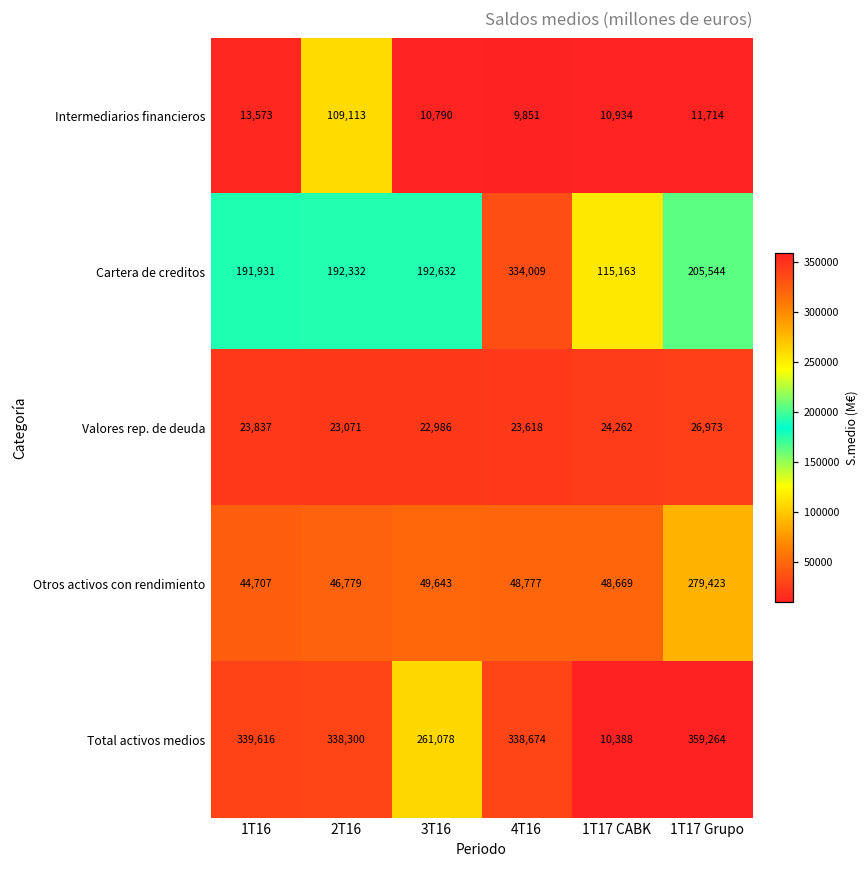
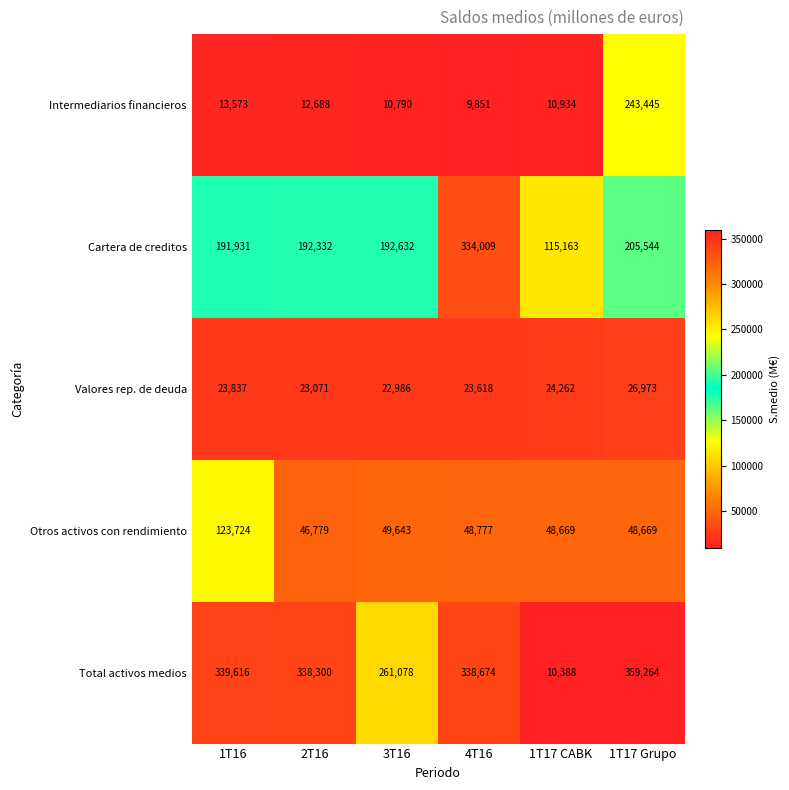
  {
    "Intermediarios financieros": {
      "1T16": "13,573",
-     "2T16": "109,113",
+     "2T16": "12,688",
      "3T16": "10,790",
      "4T16": "9,851",
      "1T17 CABK": "10,934",
-     "1T17 Grupo": "11,714"
+     "1T17 Grupo": "243,445"
    },
    "Cartera de creditos": {
      "1T16": "191,931",
      "2T16": "192,332",
      "3T16": "192,632",
      "4T16": "334,009",
      "1T17 CABK": "115,163",
      "1T17 Grupo": "205,544"
    },
    "Valores rep. de deuda": {
      "1T16": "23,837",
      "2T16": "23,071",
      "3T16": "22,986",
      "4T16": "23,618",
      "1T17 CABK": "24,262",
      "1T17 Grupo": "26,973"
    },
    "Otros activos con rendimiento": {
-     "1T16": "44,707",
+     "1T16": "123,724",
      "2T16": "46,779",
      "3T16": "49,643",
      "4T16": "48,777",
      "1T17 CABK": "48,669",
-     "1T17 Grupo": "279,423"
+     "1T17 Grupo": "48,669"
    },
    "Total activos medios": {
      "1T16": "339,616",
      "2T16": "338,300",
      "3T16": "261,078",
      "4T16": "338,674",
      "1T17 CABK": "10,388",
      "1T17 Grupo": "359,264"
    }
  }
